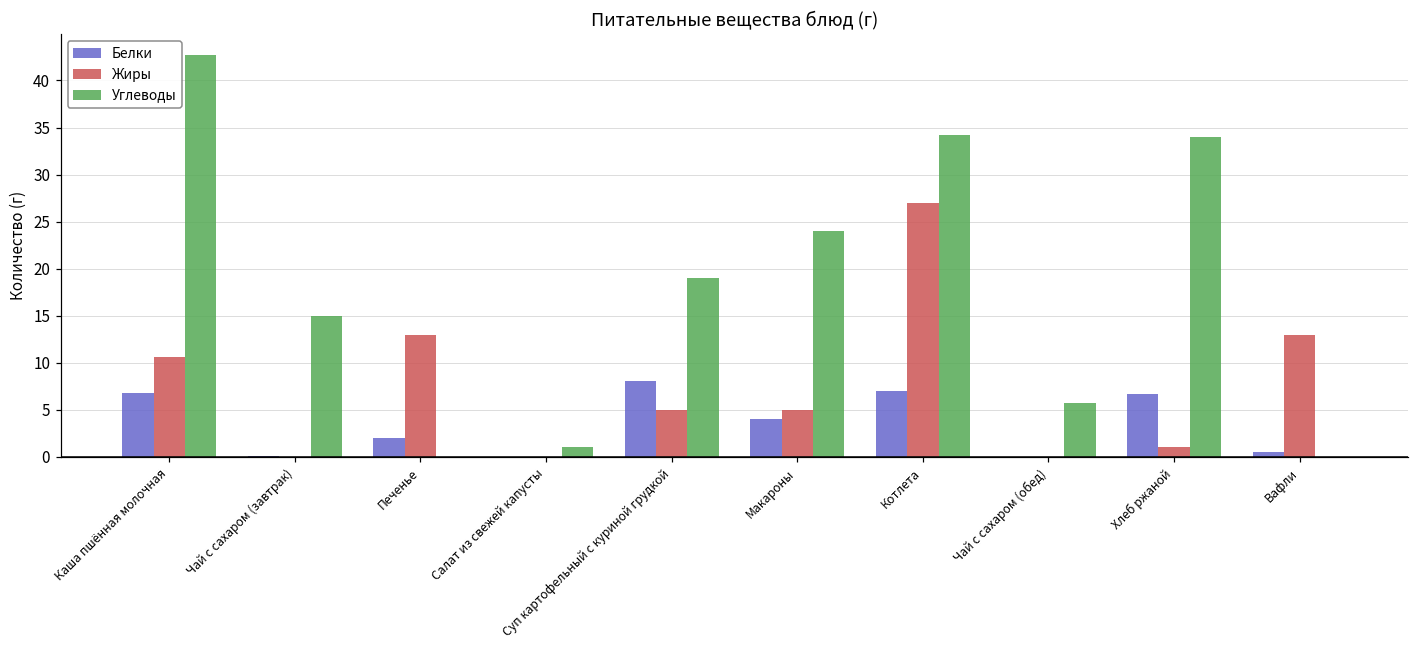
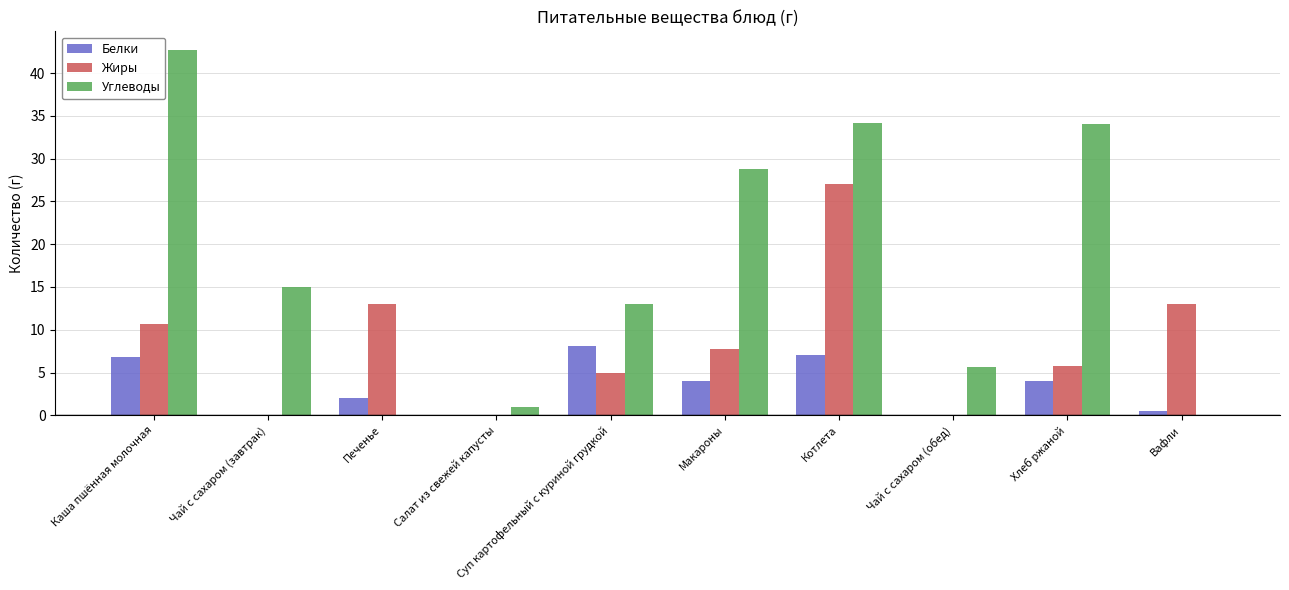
  {
    "Белки": {
      "Каша пшённая молочная": 7,
      "Печенье": 2,
      "Салат из свежей капусты": 0,
      "Суп картофельный с куриной грудкой": 8,
      "Макароны": 4,
      "Котлета": 7,
      "Чай с сахаром (обед)": 0,
-     "Хлеб ржаной": 7,
+     "Хлеб ржаной": 4,
      "Вафли": 1
    },
    "Жиры": {
      "Каша пшённая молочная": 11,
      "Печенье": 13,
      "Салат из свежей капусты": 0,
      "Суп картофельный с куриной грудкой": 5,
-     "Макароны": 5,
+     "Макароны": 8,
      "Котлета": 27,
      "Чай с сахаром (обед)": 0,
-     "Хлеб ржаной": 1,
+     "Хлеб ржаной": 6,
      "Вафли": 13
    },
    "Углеводы": {
      "Каша пшённая молочная": 43,
      "Чай с сахаром (завтрак)": 15,
      "Печенье": 0,
      "Салат из свежей капусты": 1,
-     "Суп картофельный с куриной грудкой": 19,
-     "Макароны": 24,
+     "Суп картофельный с куриной грудкой": 13,
+     "Макароны": 29,
      "Котлета": 34,
      "Чай с сахаром (обед)": 6,
      "Хлеб ржаной": 34,
      "Вафли": 0
    }
  }
